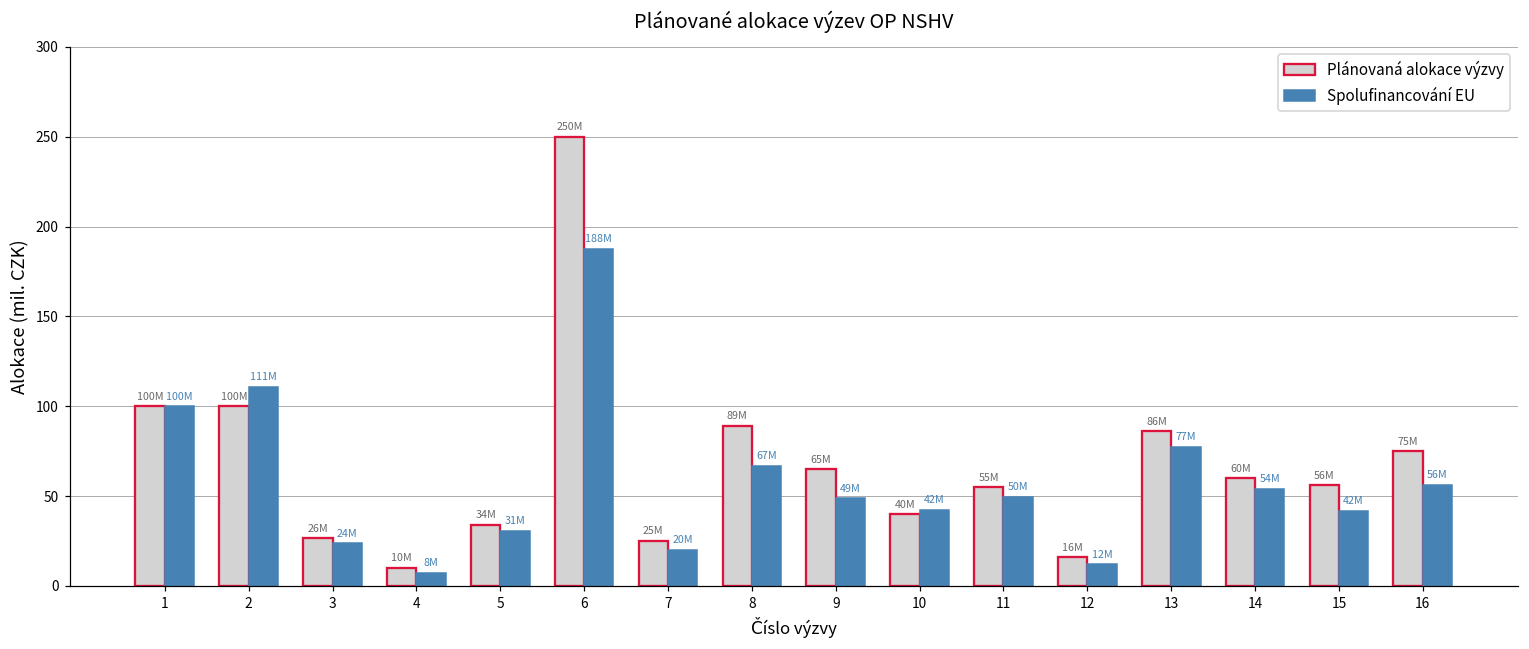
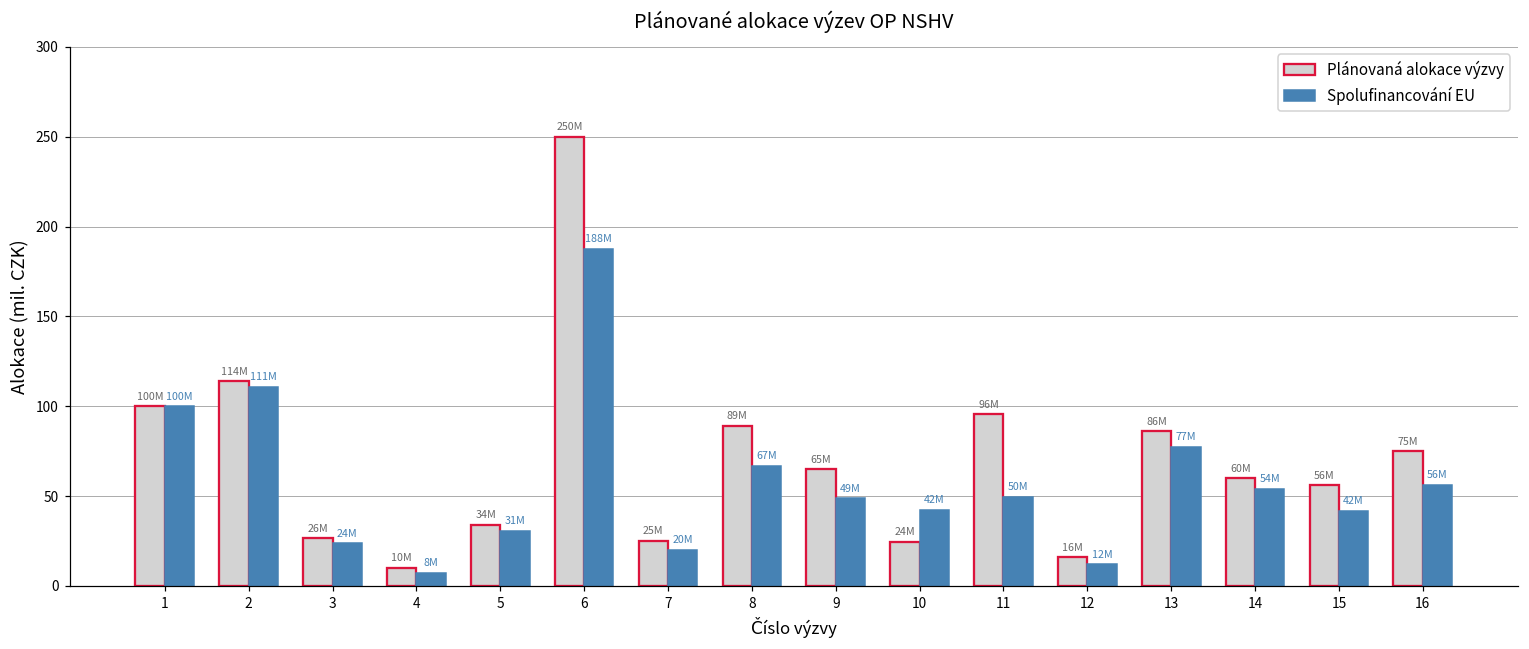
  {
    "Plánovaná alokace výzvy": {
      "1": "100M",
-     "2": "100M",
+     "2": "114M",
      "3": "26M",
      "4": "10M",
      "5": "34M",
      "6": "250M",
      "7": "25M",
      "8": "89M",
      "9": "65M",
-     "10": "40M",
-     "11": "55M",
+     "10": "24M",
+     "11": "96M",
      "12": "16M",
      "13": "86M",
      "14": "60M",
      "15": "56M",
      "16": "75M"
    },
    "Spolufinancování EU": {
      "1": "100M",
      "2": "111M",
      "3": "24M",
      "4": "8M",
      "5": "31M",
      "6": "188M",
      "7": "20M",
      "8": "67M",
      "9": "49M",
      "10": "42M",
      "11": "50M",
      "12": "12M",
      "13": "77M",
      "14": "54M",
      "15": "42M",
      "16": "56M"
    }
  }
